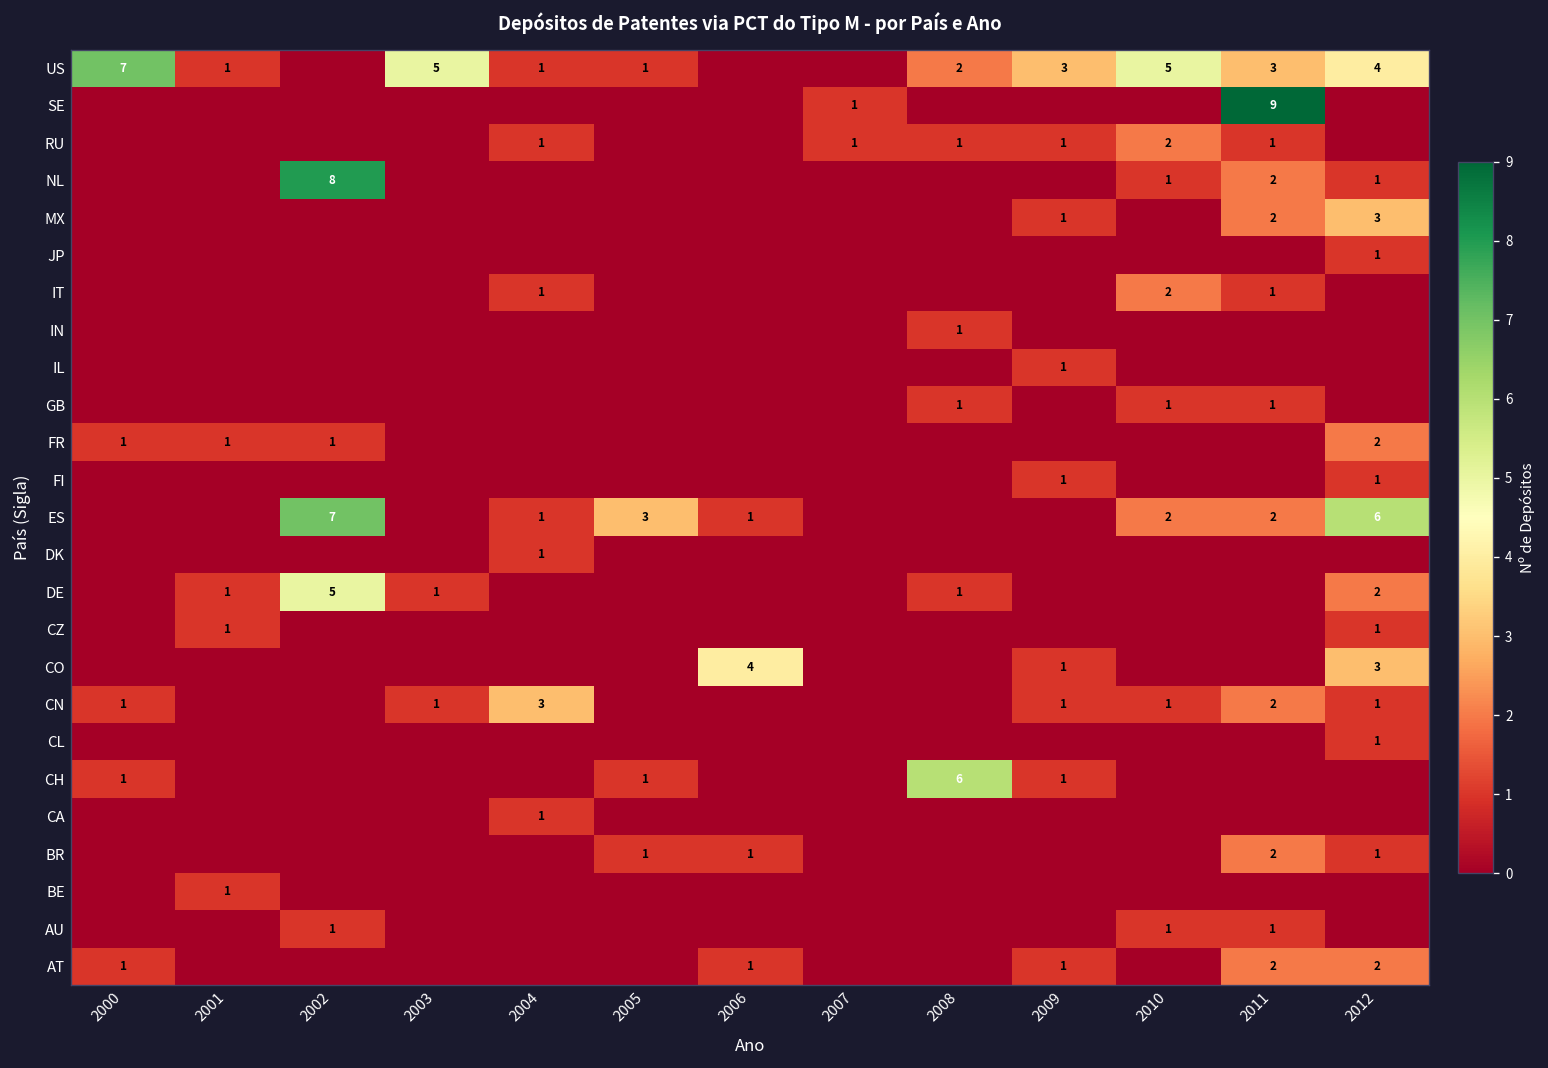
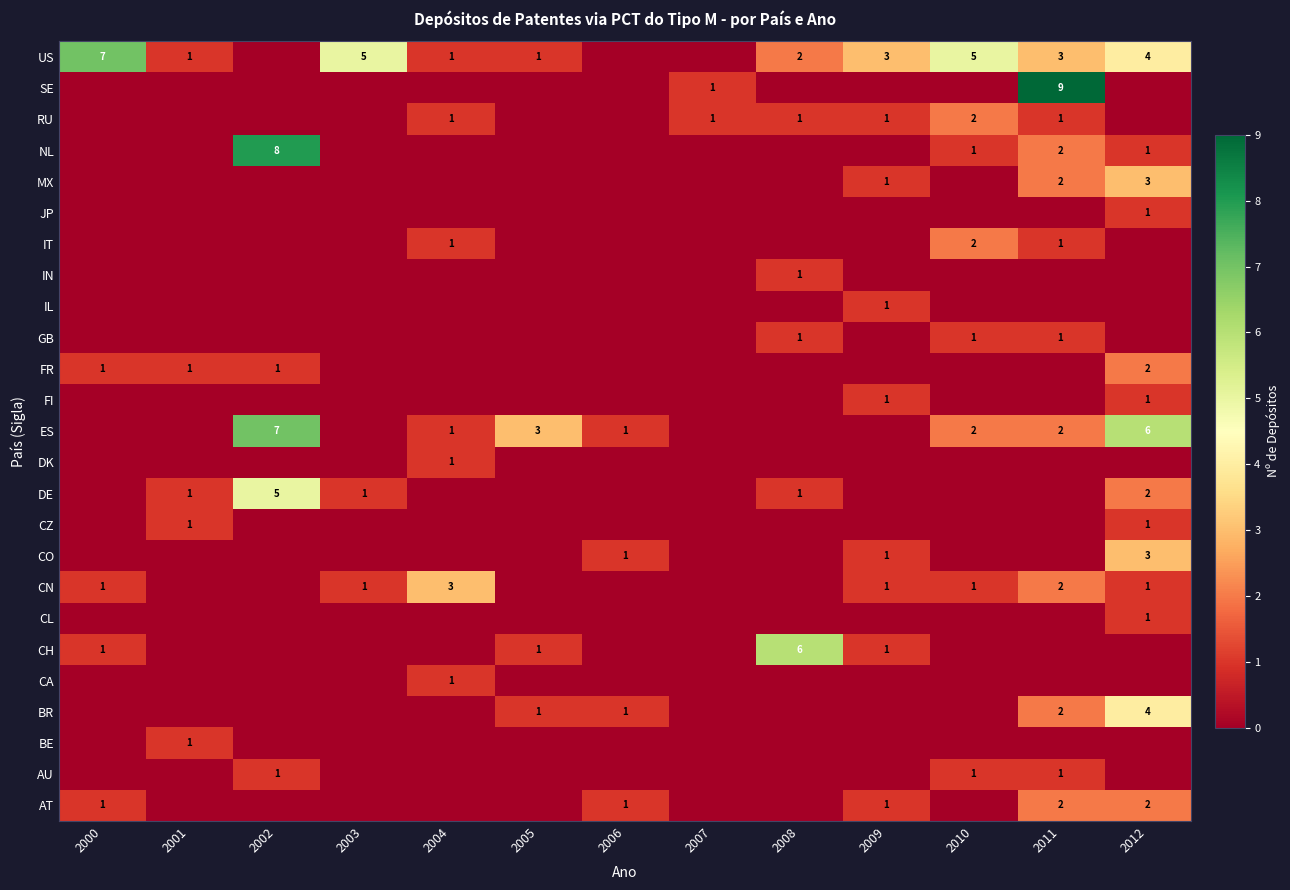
  {
    "US": {
      "2000": 7,
      "2001": 1,
      "2003": 5,
      "2004": 1,
      "2005": 1,
      "2008": 2,
      "2009": 3,
      "2010": 5,
      "2011": 3,
      "2012": 4
    },
    "SE": {
      "2007": 1,
      "2011": 9
    },
    "RU": {
      "2004": 1,
      "2007": 1,
      "2008": 1,
      "2009": 1,
      "2010": 2,
      "2011": 1
    },
    "NL": {
      "2002": 8,
      "2010": 1,
      "2011": 2,
      "2012": 1
    },
    "MX": {
      "2009": 1,
      "2011": 2,
      "2012": 3
    },
    "JP": {
      "2012": 1
    },
    "IT": {
      "2004": 1,
      "2010": 2,
      "2011": 1
    },
    "IN": {
      "2008": 1
    },
    "IL": {
      "2009": 1
    },
    "GB": {
      "2008": 1,
      "2010": 1,
      "2011": 1
    },
    "FR": {
      "2000": 1,
      "2001": 1,
      "2002": 1,
      "2012": 2
    },
    "FI": {
      "2009": 1,
      "2012": 1
    },
    "ES": {
      "2002": 7,
      "2004": 1,
      "2005": 3,
      "2006": 1,
      "2010": 2,
      "2011": 2,
      "2012": 6
    },
    "DK": {
      "2004": 1
    },
    "DE": {
      "2001": 1,
      "2002": 5,
      "2003": 1,
      "2008": 1,
      "2012": 2
    },
    "CZ": {
      "2001": 1,
      "2012": 1
    },
    "CO": {
-     "2006": 4,
+     "2006": 1,
      "2009": 1,
      "2012": 3
    },
    "CN": {
      "2000": 1,
      "2003": 1,
      "2004": 3,
      "2009": 1,
      "2010": 1,
      "2011": 2,
      "2012": 1
    },
    "CL": {
      "2012": 1
    },
    "CH": {
      "2000": 1,
      "2005": 1,
      "2008": 6,
      "2009": 1
    },
    "CA": {
      "2004": 1
    },
    "BR": {
      "2005": 1,
      "2006": 1,
      "2011": 2,
-     "2012": 1
+     "2012": 4
    },
    "BE": {
      "2001": 1
    },
    "AU": {
      "2002": 1,
      "2010": 1,
      "2011": 1
    },
    "AT": {
      "2000": 1,
      "2006": 1,
      "2009": 1,
      "2011": 2,
      "2012": 2
    }
  }
